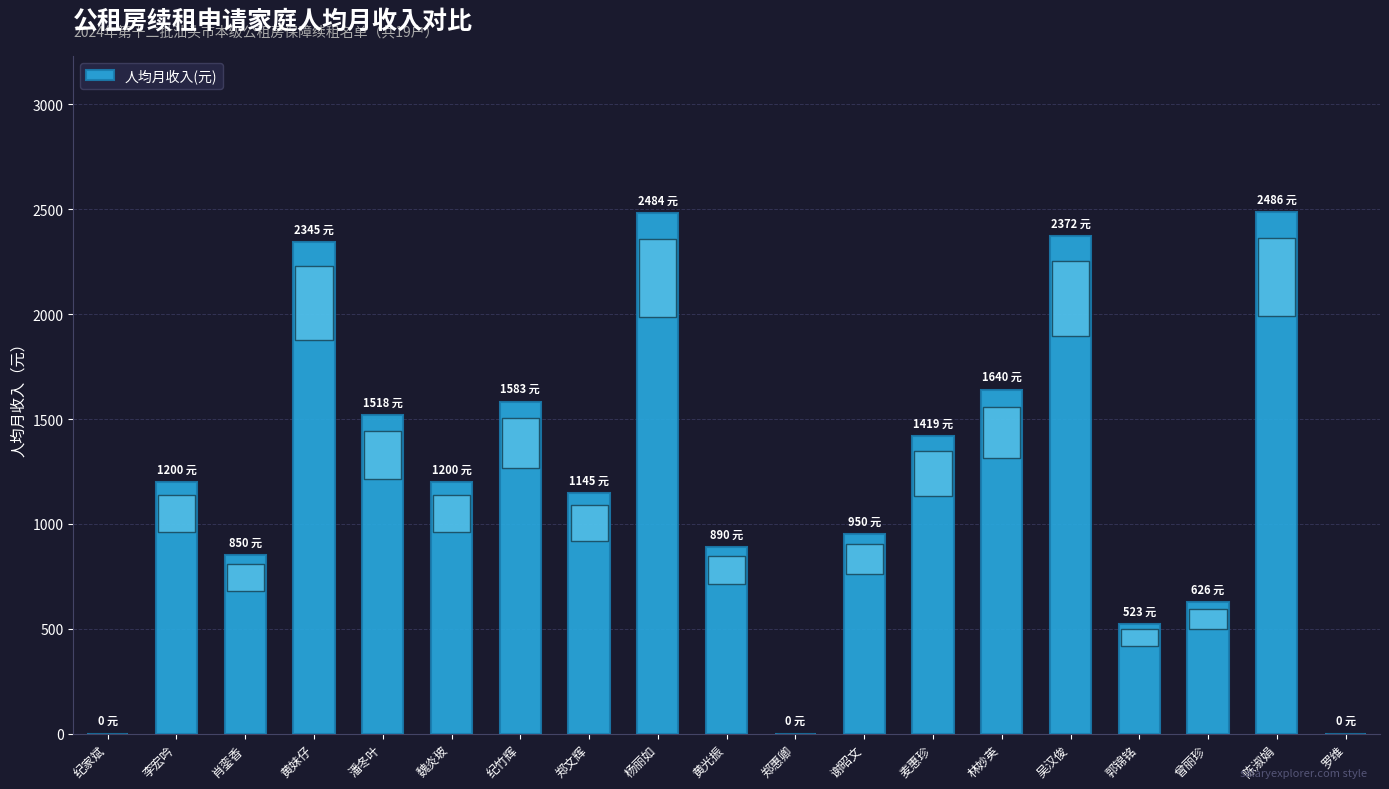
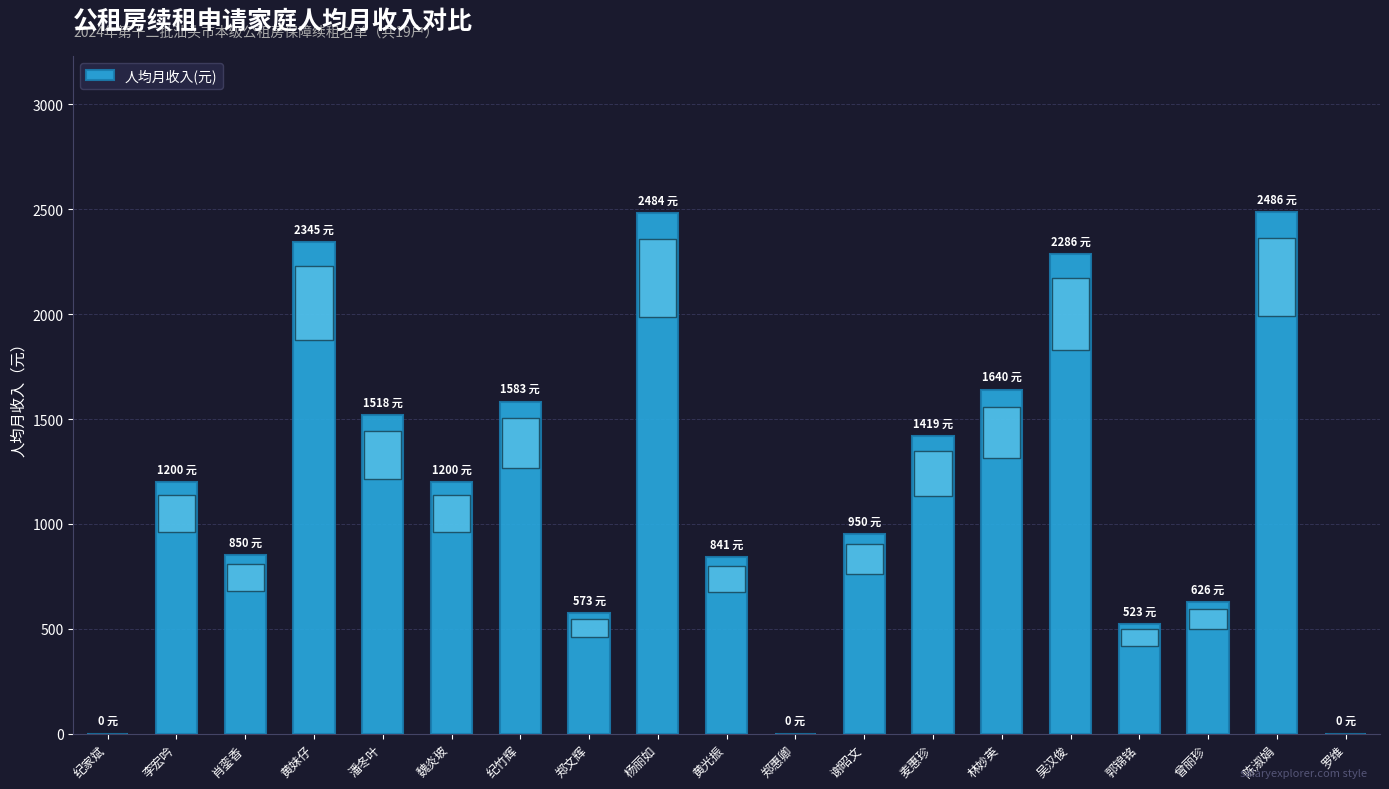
  {
    "李宏吟": 1200,
    "肖銮香": 850,
    "黄妹仔": 2345,
    "潘冬叶": 1518,
    "魏炎玻": 1200,
    "纪竹辉": 1583,
-   "郑文辉": 1145,
+   "郑文辉": 573,
    "杨丽如": 2484,
-   "黄光振": 890,
+   "黄光振": 841,
    "谢昭文": 950,
    "麦惠珍": 1419,
    "林妙英": 1640,
-   "吴汉俊": 2372,
+   "吴汉俊": 2286,
    "郭锦铭": 523,
    "曾丽珍": 626,
    "陈淑娟": 2486
  }
